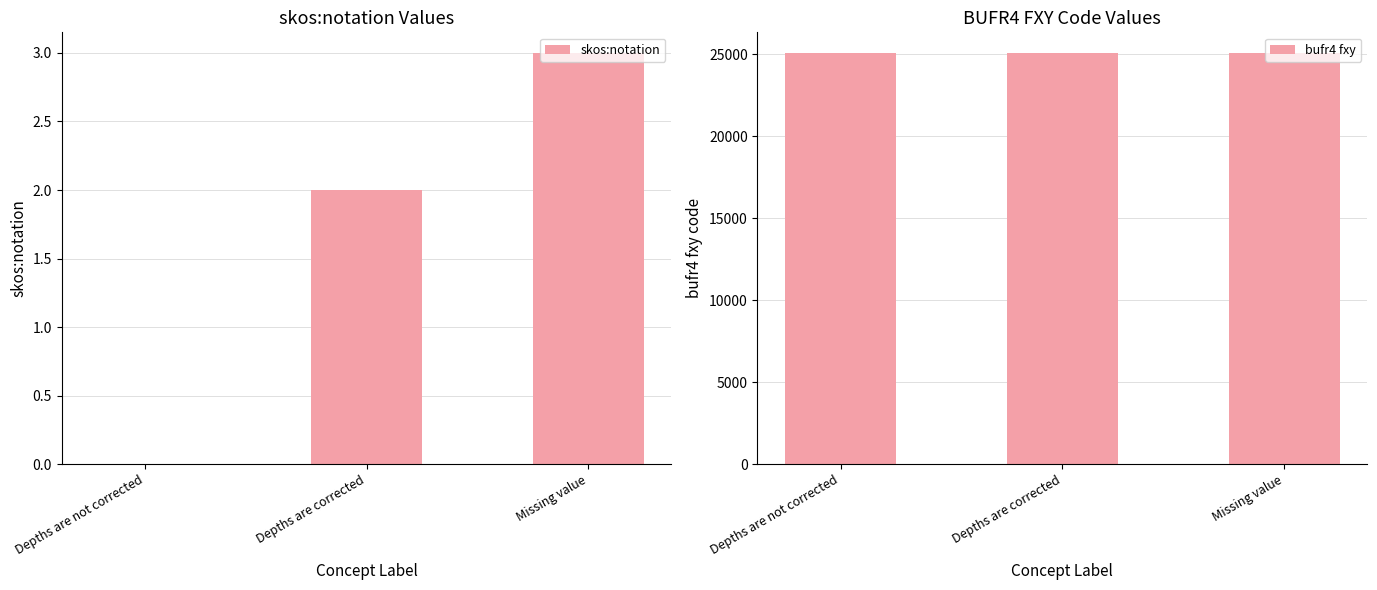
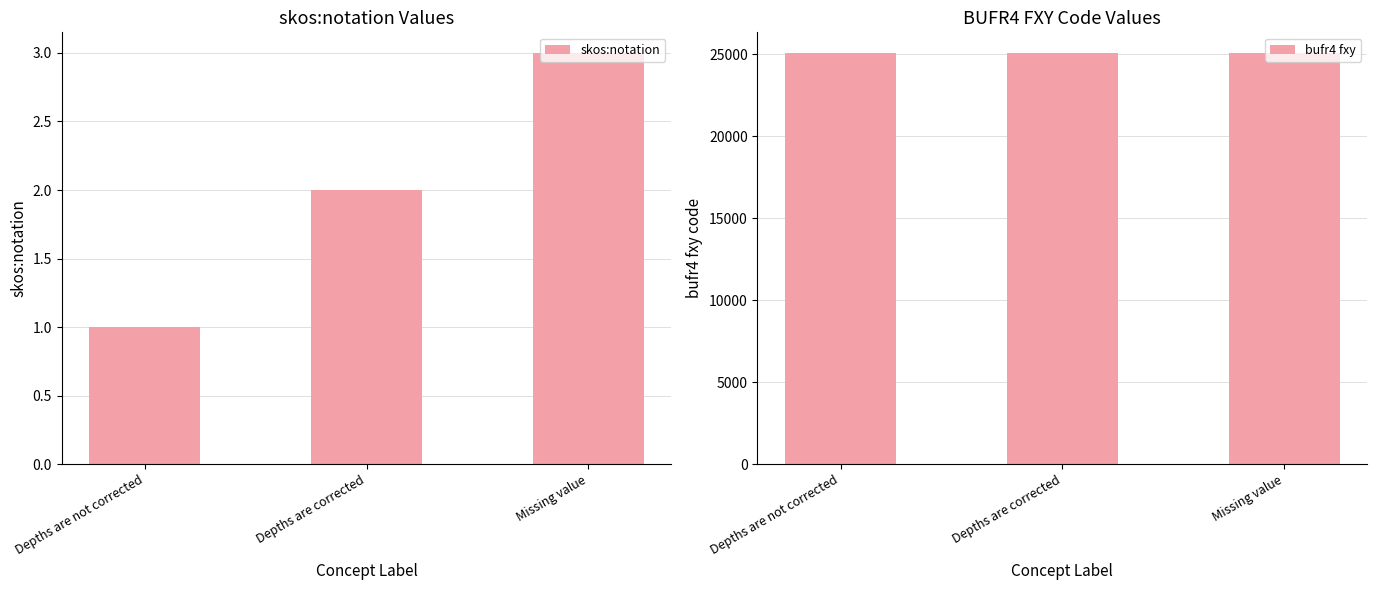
  {
    "skos:notation Values": {
-     "Depths are not corrected": 0,
+     "Depths are not corrected": 1,
      "Depths are corrected": 2
    },
    "BUFR4 FXY Code Values": {
      "Depths are not corrected": 25100,
      "Depths are corrected": 25100
    }
  }
